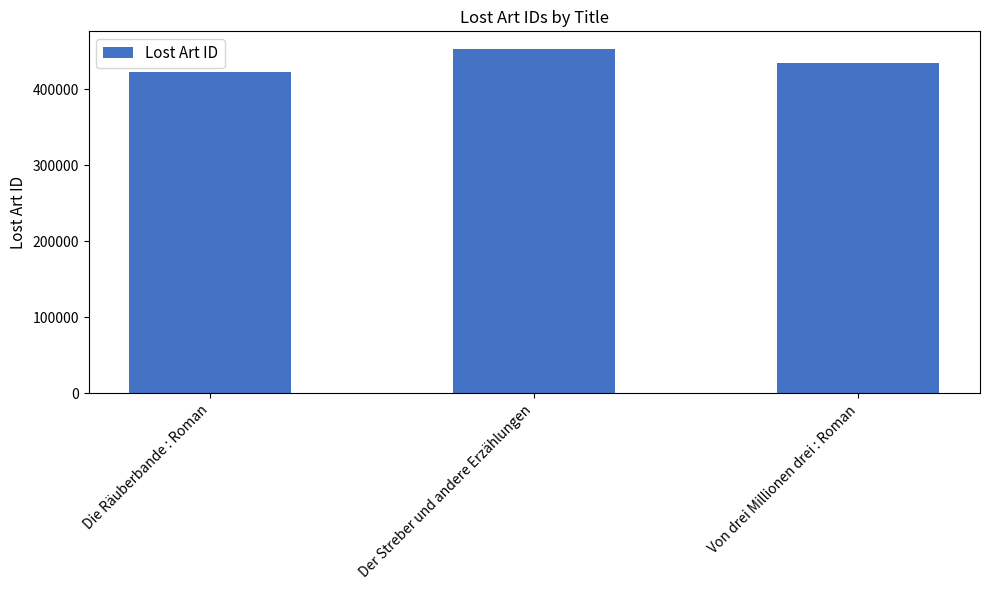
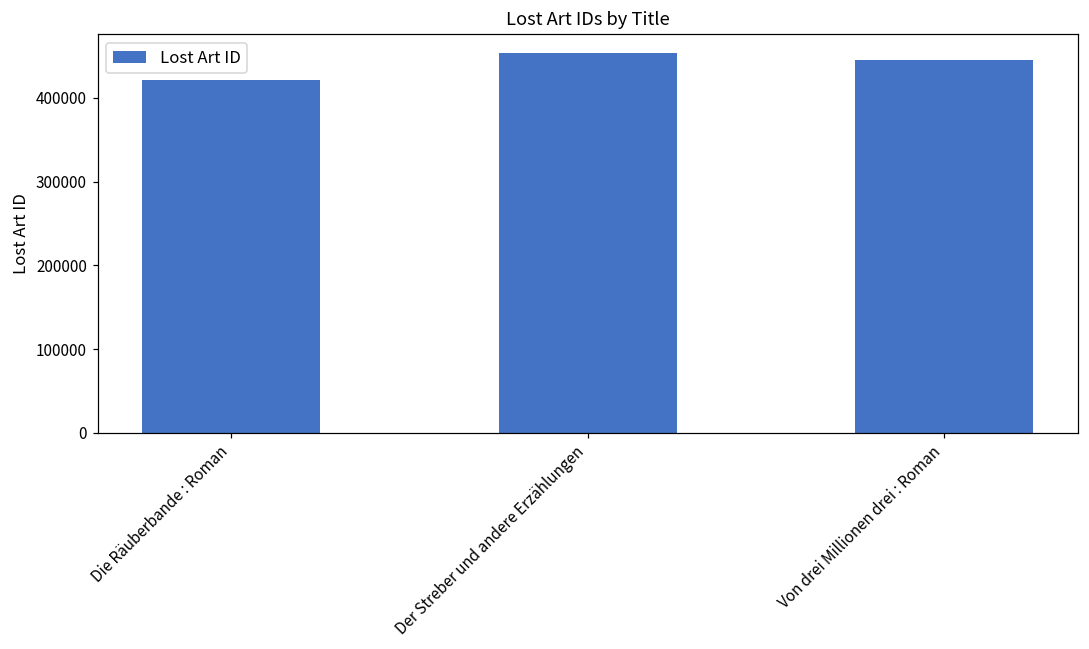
  {
    "Die Räuberbande : Roman": 420000,
    "Der Streber und andere Erzählungen": 450000,
-   "Von drei Millionen drei : Roman": 430000
+   "Von drei Millionen drei : Roman": 450000
  }
